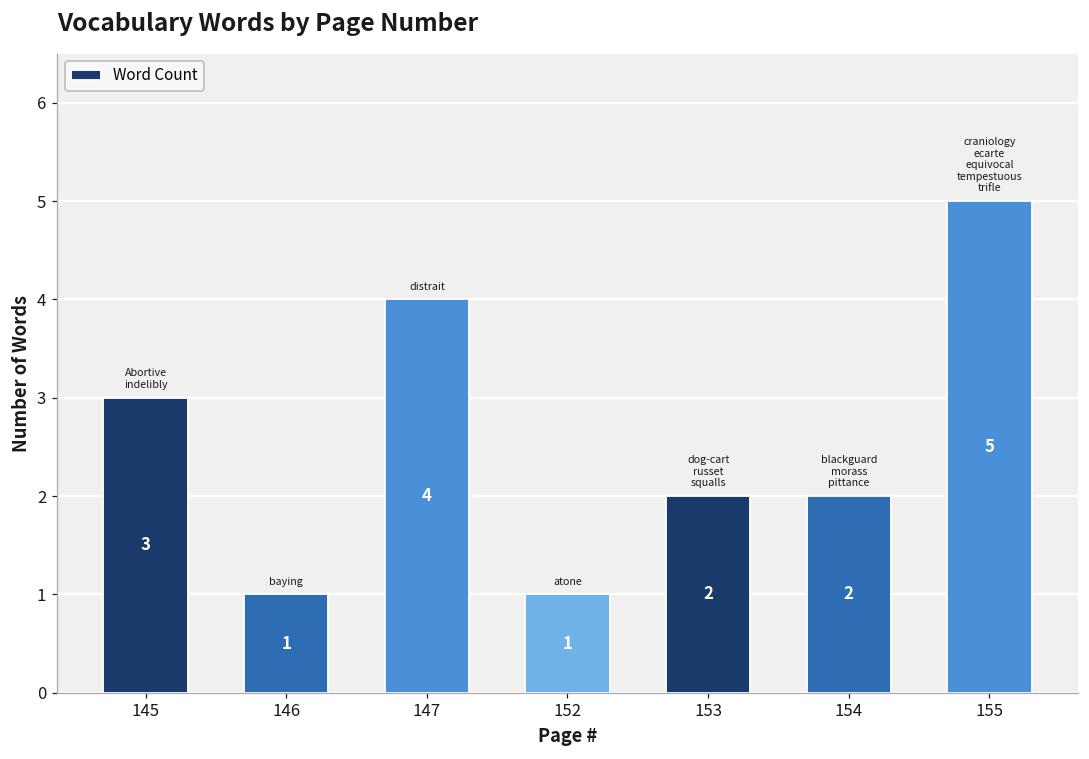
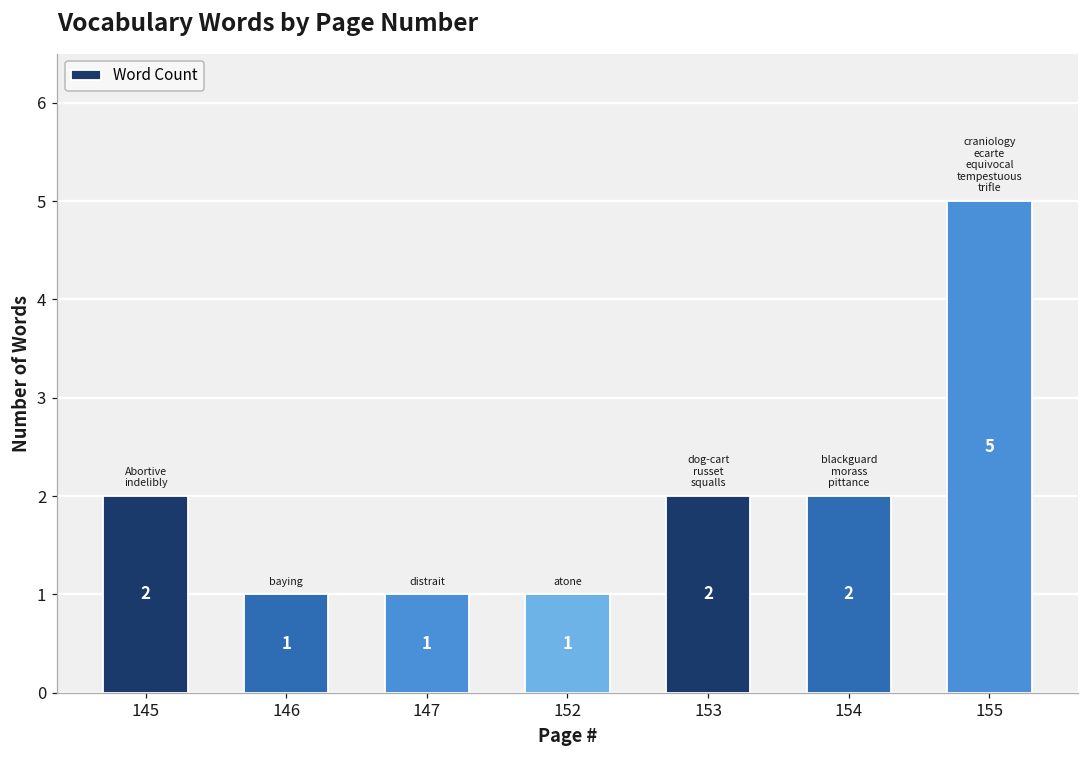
  {
-   "145": 3,
+   "145": 2,
    "146": 1,
-   "147": 4,
+   "147": 1,
    "152": 1,
    "153": 2,
    "154": 2,
    "155": 5
  }
